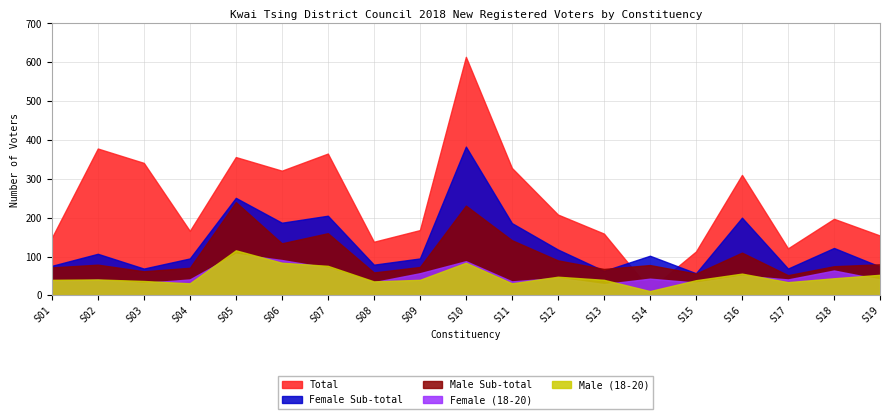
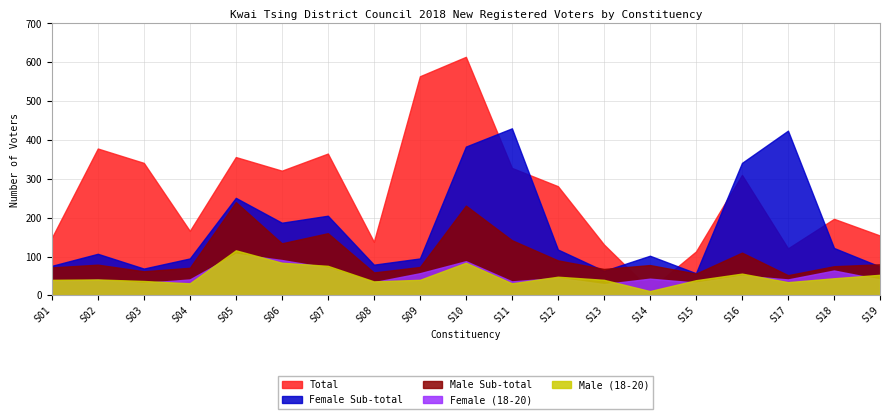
  {
    "Total": {
      "S01": 150,
      "S02": 380,
      "S03": 340,
      "S04": 170,
      "S05": 360,
      "S06": 320,
      "S07": 370,
      "S08": 140,
-     "S09": 170,
+     "S09": 560,
      "S10": 610,
      "S11": 330,
-     "S12": 210,
-     "S13": 160,
+     "S12": 280,
+     "S13": 130,
      "S15": 110,
      "S16": 310,
      "S17": 120,
      "S18": 200,
      "S19": 150
    },
    "Female Sub-total": {
      "S02": 110,
      "S03": 70,
      "S04": 100,
      "S05": 250,
      "S06": 190,
      "S07": 210,
      "S08": 80,
      "S09": 100,
      "S10": 380,
-     "S11": 190,
+     "S11": 430,
      "S12": 120,
      "S14": 100,
-     "S16": 200,
-     "S17": 70,
+     "S16": 340,
+     "S17": 420,
      "S18": 120
    },
    "Male Sub-total": {
      "S02": 80,
      "S03": 60,
      "S04": 70,
      "S05": 240,
      "S06": 130,
      "S07": 160,
      "S08": 60,
      "S09": 70,
      "S10": 230,
      "S11": 140,
      "S12": 90,
      "S14": 80,
      "S16": 110,
      "S17": 50,
      "S18": 80
    },
    "Female (18-20)": {
      "S04": 40,
      "S05": 110,
      "S06": 90,
      "S09": 60,
      "S13": 30,
      "S14": 40,
      "S17": 40,
      "S18": 60,
      "S19": 40
    },
    "Male (18-20)": {
      "S04": 30,
      "S05": 120,
      "S06": 80,
      "S09": 40,
      "S13": 40,
      "S17": 30,
      "S18": 40,
      "S19": 50
    }
  }
